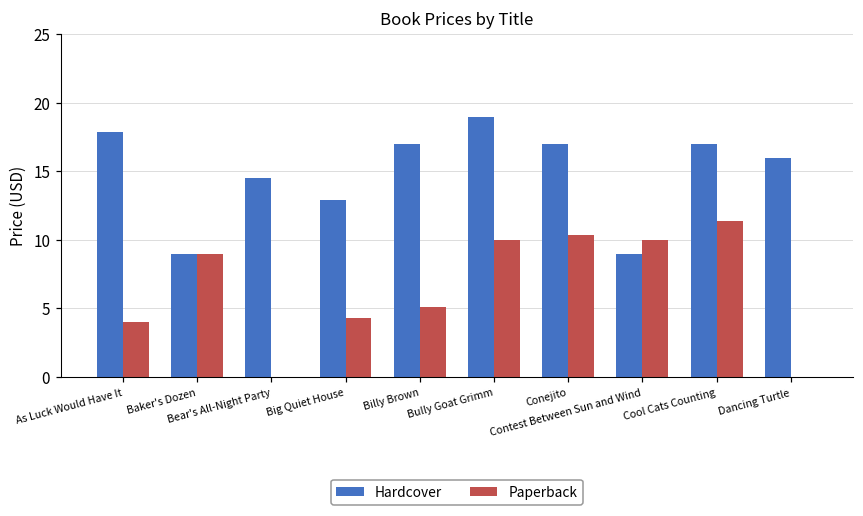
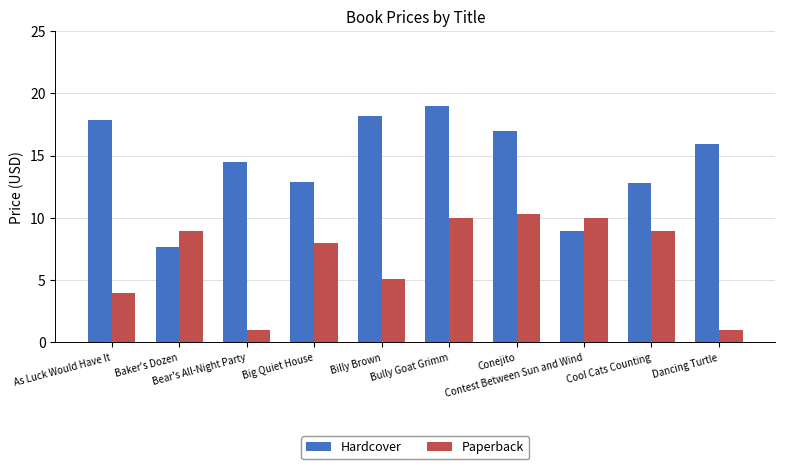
  {
    "Hardcover": {
      "As Luck Would Have It": 17.9,
-     "Baker's Dozen": 9.0,
+     "Baker's Dozen": 7.7,
      "Bear's All-Night Party": 14.5,
      "Big Quiet House": 12.9,
-     "Billy Brown": 17.0,
+     "Billy Brown": 18.2,
      "Bully Goat Grimm": 19.0,
      "Conejito": 17.0,
      "Contest Between Sun and Wind": 9.0,
-     "Cool Cats Counting": 17.0,
+     "Cool Cats Counting": 12.8,
      "Dancing Turtle": 16.0
    },
    "Paperback": {
      "As Luck Would Have It": 4.0,
      "Baker's Dozen": 9.0,
-     "Bear's All-Night Party": 0,
-     "Big Quiet House": 4.3,
+     "Bear's All-Night Party": 1,
+     "Big Quiet House": 8.0,
      "Billy Brown": 5.1,
      "Bully Goat Grimm": 10.0,
      "Conejito": 10.3,
      "Contest Between Sun and Wind": 10.0,
-     "Cool Cats Counting": 11.4,
-     "Dancing Turtle": 0
+     "Cool Cats Counting": 9.0,
+     "Dancing Turtle": 1
    }
  }
